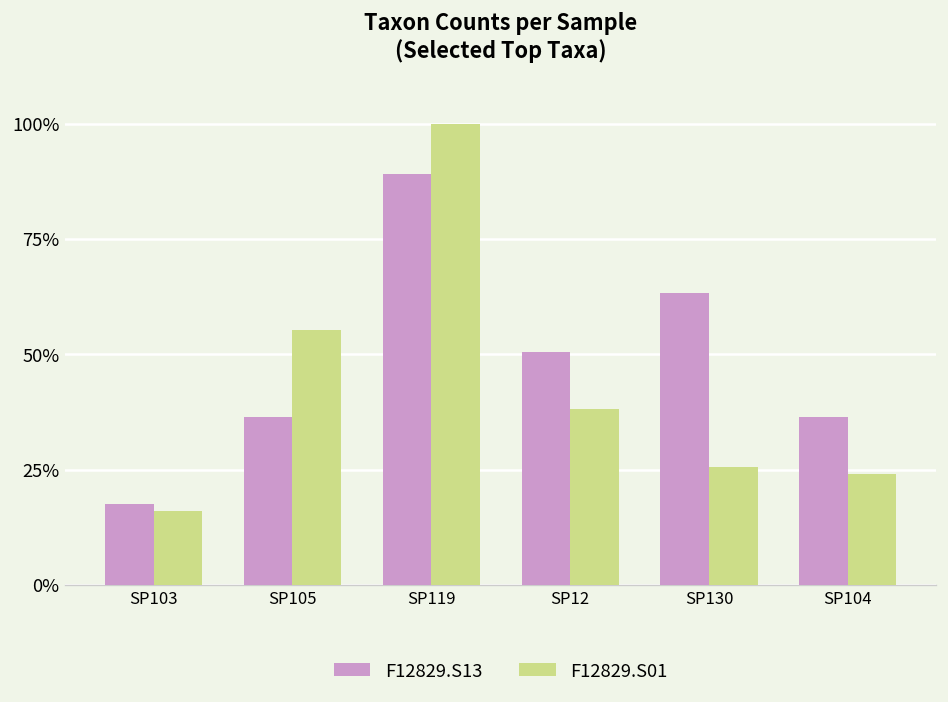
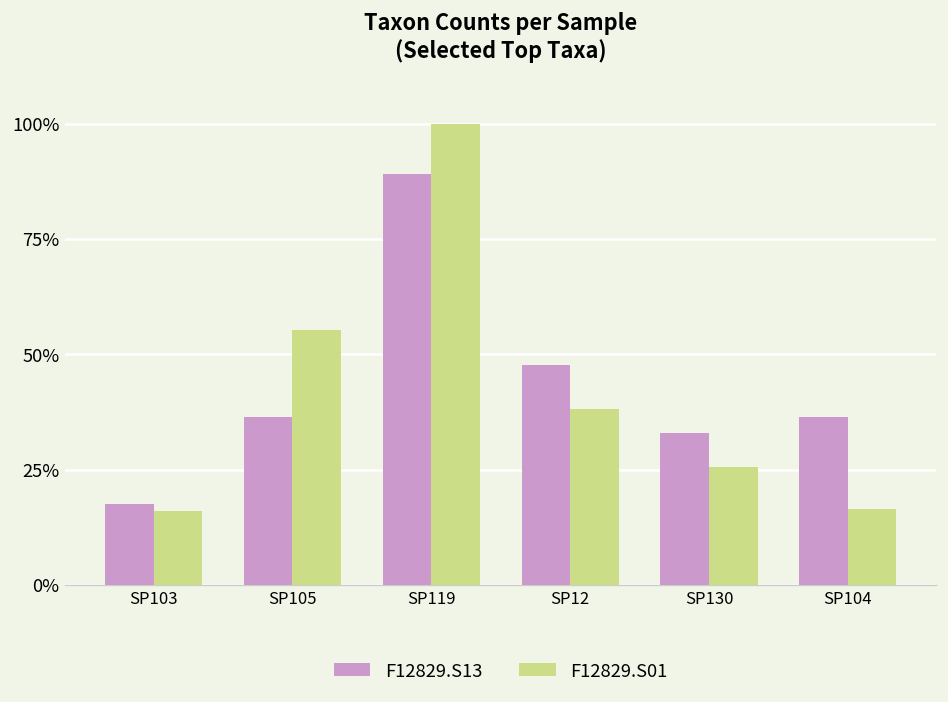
  {
    "F12829.S13": {
      "SP103": "17%",
      "SP105": "36%",
      "SP119": "89%",
-     "SP12": "50%",
-     "SP130": "63%",
+     "SP12": "48%",
+     "SP130": "33%",
      "SP104": "36%"
    },
    "F12829.S01": {
      "SP103": "16%",
      "SP105": "55%",
      "SP119": "100%",
      "SP12": "38%",
      "SP130": "25%",
-     "SP104": "24%"
+     "SP104": "17%"
    }
  }
